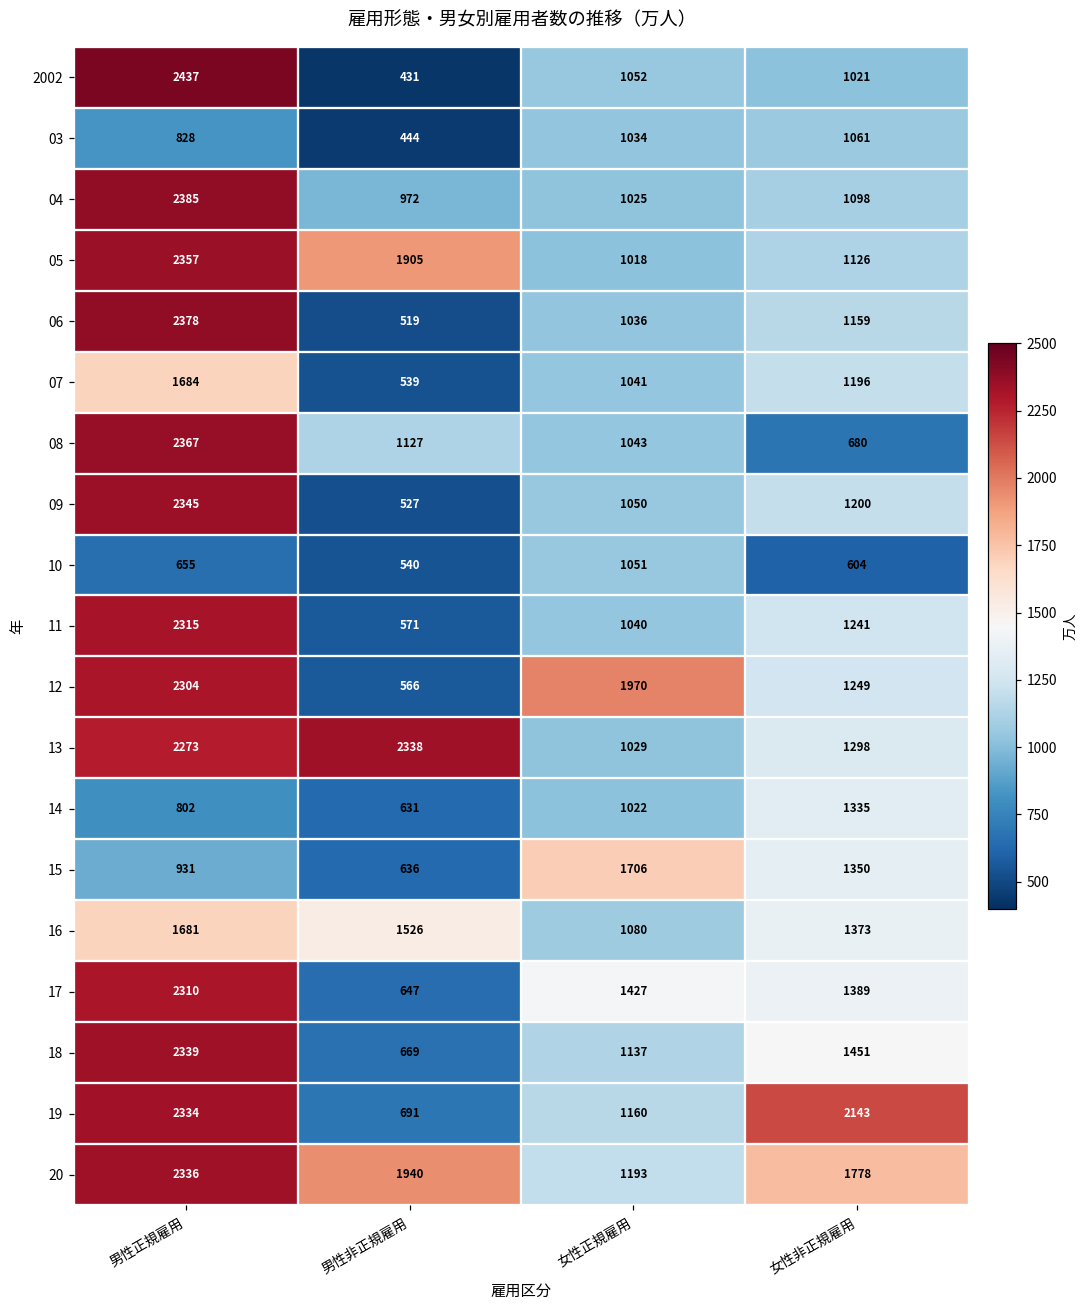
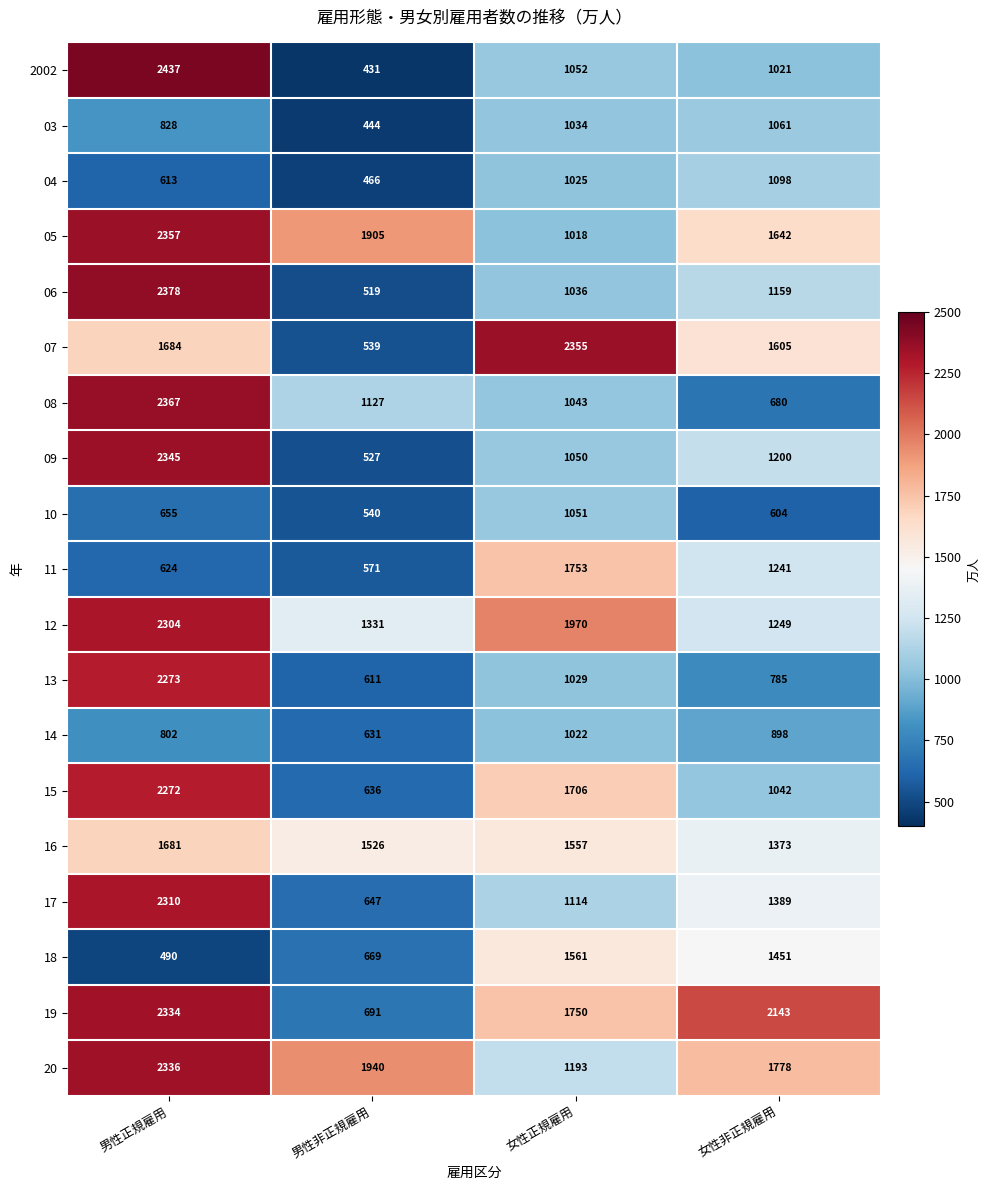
  {
    "2002": {
      "男性正規雇用": 2437,
      "男性非正規雇用": 431,
      "女性正規雇用": 1052,
      "女性非正規雇用": 1021
    },
    "03": {
      "男性正規雇用": 828,
      "男性非正規雇用": 444,
      "女性正規雇用": 1034,
      "女性非正規雇用": 1061
    },
    "04": {
-     "男性正規雇用": 2385,
-     "男性非正規雇用": 972,
+     "男性正規雇用": 613,
+     "男性非正規雇用": 466,
      "女性正規雇用": 1025,
      "女性非正規雇用": 1098
    },
    "05": {
      "男性正規雇用": 2357,
      "男性非正規雇用": 1905,
      "女性正規雇用": 1018,
-     "女性非正規雇用": 1126
+     "女性非正規雇用": 1642
    },
    "06": {
      "男性正規雇用": 2378,
      "男性非正規雇用": 519,
      "女性正規雇用": 1036,
      "女性非正規雇用": 1159
    },
    "07": {
      "男性正規雇用": 1684,
      "男性非正規雇用": 539,
-     "女性正規雇用": 1041,
-     "女性非正規雇用": 1196
+     "女性正規雇用": 2355,
+     "女性非正規雇用": 1605
    },
    "08": {
      "男性正規雇用": 2367,
      "男性非正規雇用": 1127,
      "女性正規雇用": 1043,
      "女性非正規雇用": 680
    },
    "09": {
      "男性正規雇用": 2345,
      "男性非正規雇用": 527,
      "女性正規雇用": 1050,
      "女性非正規雇用": 1200
    },
    "10": {
      "男性正規雇用": 655,
      "男性非正規雇用": 540,
      "女性正規雇用": 1051,
      "女性非正規雇用": 604
    },
    "11": {
-     "男性正規雇用": 2315,
+     "男性正規雇用": 624,
      "男性非正規雇用": 571,
-     "女性正規雇用": 1040,
+     "女性正規雇用": 1753,
      "女性非正規雇用": 1241
    },
    "12": {
      "男性正規雇用": 2304,
-     "男性非正規雇用": 566,
+     "男性非正規雇用": 1331,
      "女性正規雇用": 1970,
      "女性非正規雇用": 1249
    },
    "13": {
      "男性正規雇用": 2273,
-     "男性非正規雇用": 2338,
+     "男性非正規雇用": 611,
      "女性正規雇用": 1029,
-     "女性非正規雇用": 1298
+     "女性非正規雇用": 785
    },
    "14": {
      "男性正規雇用": 802,
      "男性非正規雇用": 631,
      "女性正規雇用": 1022,
-     "女性非正規雇用": 1335
+     "女性非正規雇用": 898
    },
    "15": {
-     "男性正規雇用": 931,
+     "男性正規雇用": 2272,
      "男性非正規雇用": 636,
      "女性正規雇用": 1706,
-     "女性非正規雇用": 1350
+     "女性非正規雇用": 1042
    },
    "16": {
      "男性正規雇用": 1681,
      "男性非正規雇用": 1526,
-     "女性正規雇用": 1080,
+     "女性正規雇用": 1557,
      "女性非正規雇用": 1373
    },
    "17": {
      "男性正規雇用": 2310,
      "男性非正規雇用": 647,
-     "女性正規雇用": 1427,
+     "女性正規雇用": 1114,
      "女性非正規雇用": 1389
    },
    "18": {
-     "男性正規雇用": 2339,
+     "男性正規雇用": 490,
      "男性非正規雇用": 669,
-     "女性正規雇用": 1137,
+     "女性正規雇用": 1561,
      "女性非正規雇用": 1451
    },
    "19": {
      "男性正規雇用": 2334,
      "男性非正規雇用": 691,
-     "女性正規雇用": 1160,
+     "女性正規雇用": 1750,
      "女性非正規雇用": 2143
    },
    "20": {
      "男性正規雇用": 2336,
      "男性非正規雇用": 1940,
      "女性正規雇用": 1193,
      "女性非正規雇用": 1778
    }
  }
